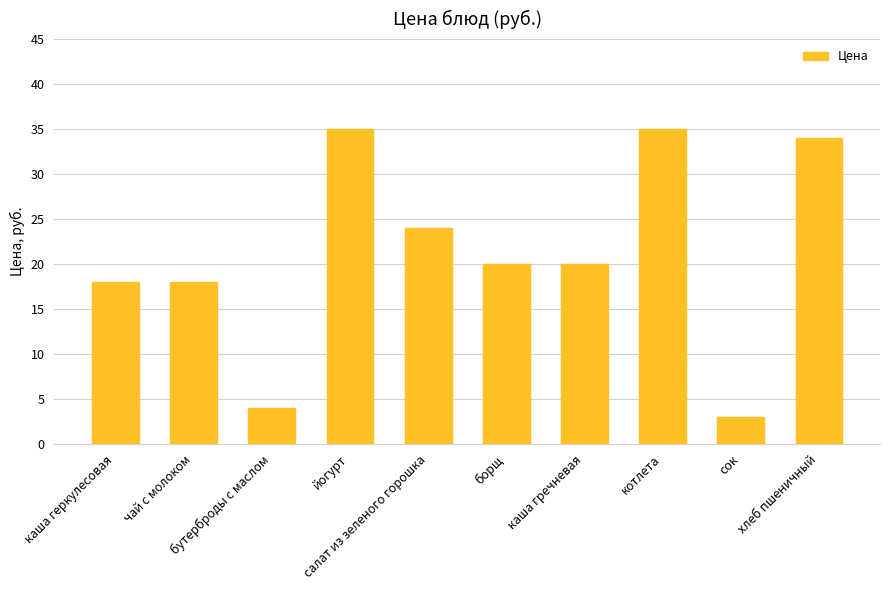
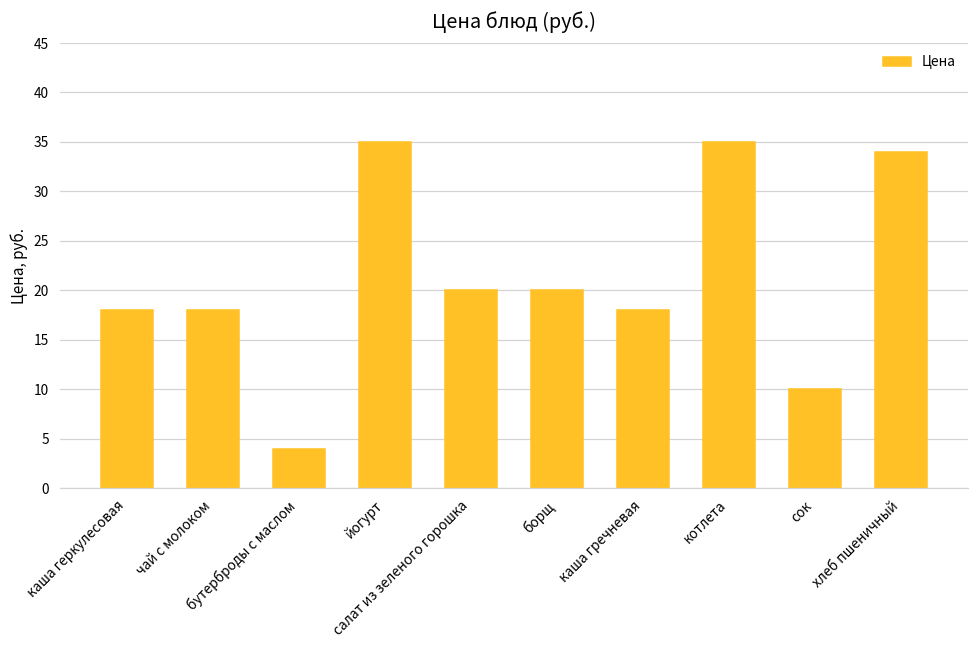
  {
    "каша геркулесовая": 18,
    "чай с молоком": 18,
    "бутерброды с маслом": 4,
    "йогурт": 35,
-   "салат из зеленого горошка": 24,
+   "салат из зеленого горошка": 20,
    "борщ": 20,
-   "каша гречневая": 20,
+   "каша гречневая": 18,
    "котлета": 35,
-   "сок": 3,
+   "сок": 10,
    "хлеб пшеничный": 34
  }
